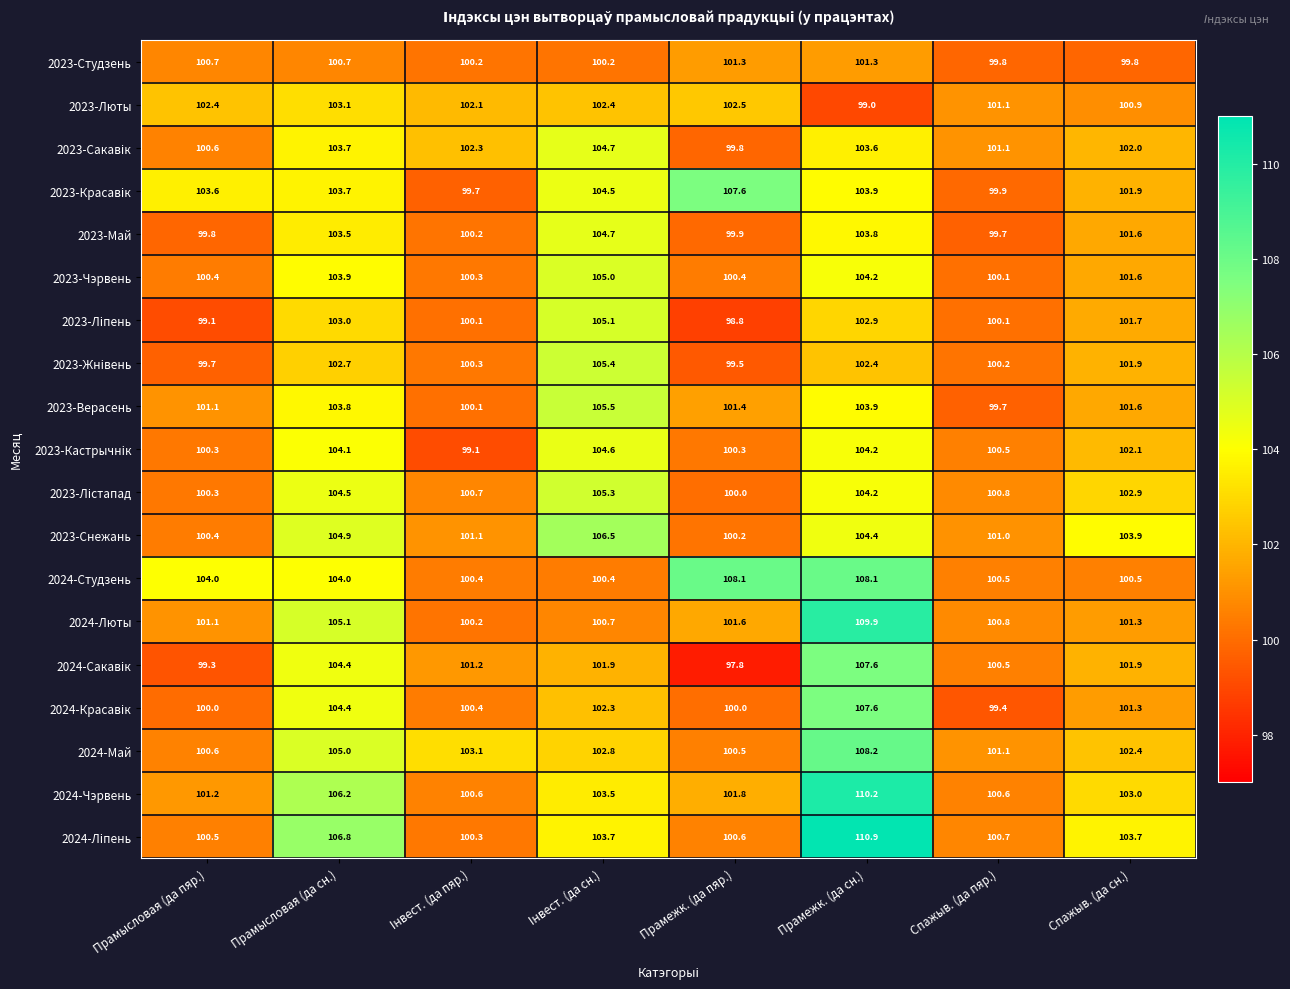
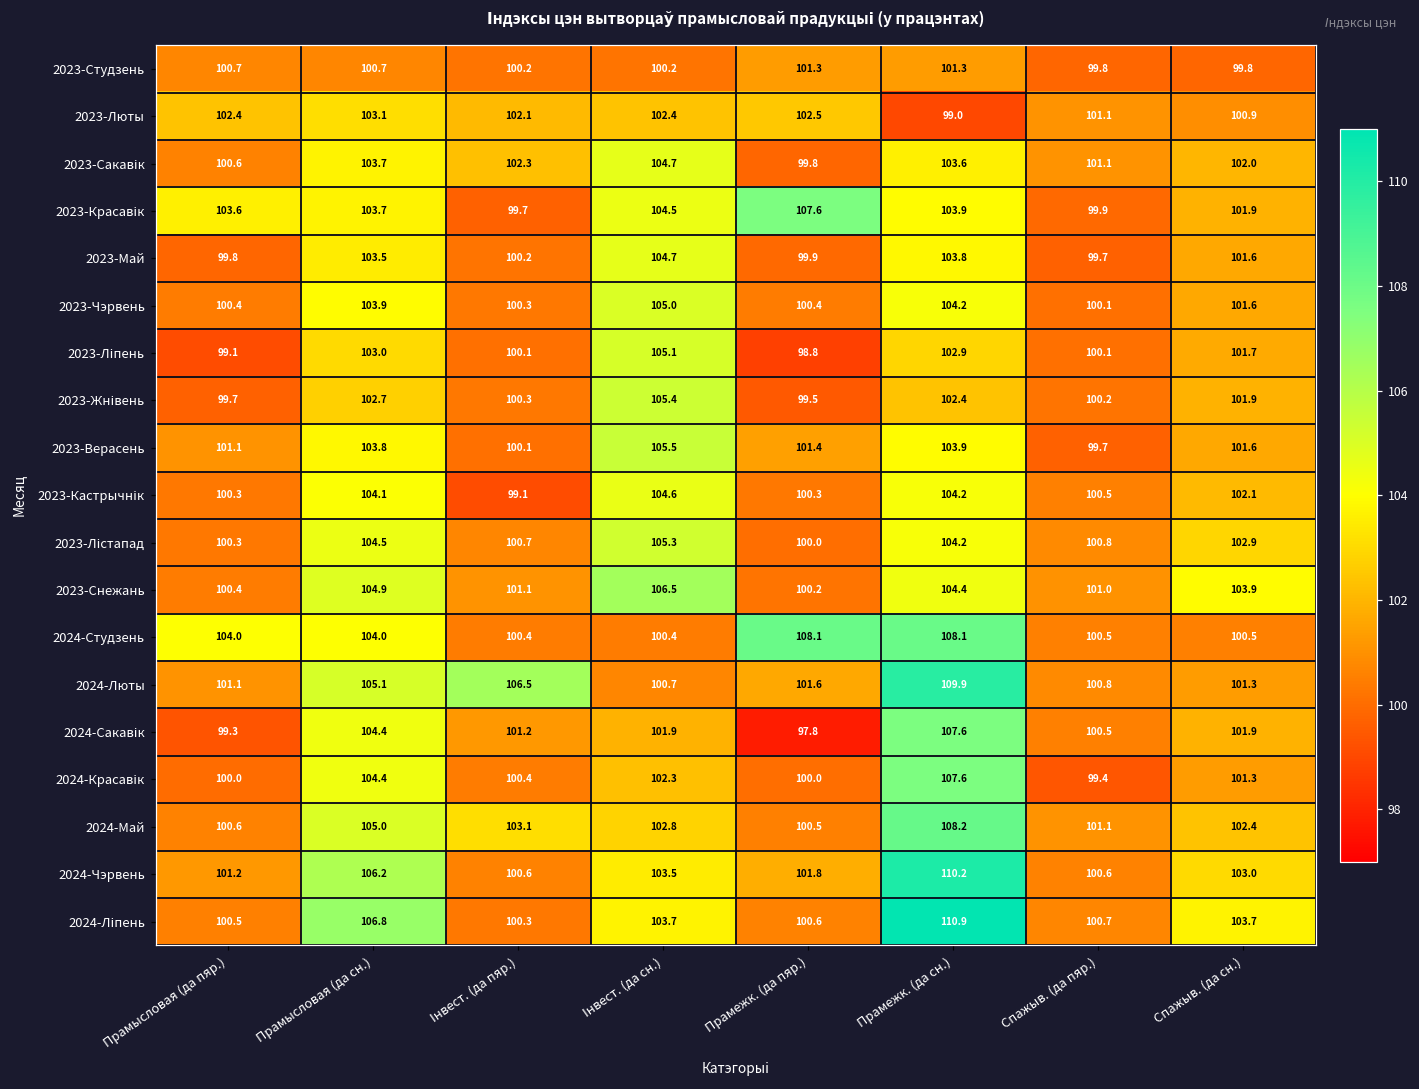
  {
    "2023-Студзень": {
      "Прамысловая (да пяр.)": 100.7,
      "Прамысловая (да сн.)": 100.7,
      "Інвест. (да пяр.)": 100.2,
      "Інвест. (да сн.)": 100.2,
      "Прамежк. (да пяр.)": 101.3,
      "Прамежк. (да сн.)": 101.3,
      "Спажыв. (да пяр.)": 99.8,
      "Спажыв. (да сн.)": 99.8
    },
    "2023-Люты": {
      "Прамысловая (да пяр.)": 102.4,
      "Прамысловая (да сн.)": 103.1,
      "Інвест. (да пяр.)": 102.1,
      "Інвест. (да сн.)": 102.4,
      "Прамежк. (да пяр.)": 102.5,
      "Прамежк. (да сн.)": 99.0,
      "Спажыв. (да пяр.)": 101.1,
      "Спажыв. (да сн.)": 100.9
    },
    "2023-Сакавік": {
      "Прамысловая (да пяр.)": 100.6,
      "Прамысловая (да сн.)": 103.7,
      "Інвест. (да пяр.)": 102.3,
      "Інвест. (да сн.)": 104.7,
      "Прамежк. (да пяр.)": 99.8,
      "Прамежк. (да сн.)": 103.6,
      "Спажыв. (да пяр.)": 101.1,
      "Спажыв. (да сн.)": 102.0
    },
    "2023-Красавік": {
      "Прамысловая (да пяр.)": 103.6,
      "Прамысловая (да сн.)": 103.7,
      "Інвест. (да пяр.)": 99.7,
      "Інвест. (да сн.)": 104.5,
      "Прамежк. (да пяр.)": 107.6,
      "Прамежк. (да сн.)": 103.9,
      "Спажыв. (да пяр.)": 99.9,
      "Спажыв. (да сн.)": 101.9
    },
    "2023-Май": {
      "Прамысловая (да пяр.)": 99.8,
      "Прамысловая (да сн.)": 103.5,
      "Інвест. (да пяр.)": 100.2,
      "Інвест. (да сн.)": 104.7,
      "Прамежк. (да пяр.)": 99.9,
      "Прамежк. (да сн.)": 103.8,
      "Спажыв. (да пяр.)": 99.7,
      "Спажыв. (да сн.)": 101.6
    },
    "2023-Чэрвень": {
      "Прамысловая (да пяр.)": 100.4,
      "Прамысловая (да сн.)": 103.9,
      "Інвест. (да пяр.)": 100.3,
      "Інвест. (да сн.)": 105.0,
      "Прамежк. (да пяр.)": 100.4,
      "Прамежк. (да сн.)": 104.2,
      "Спажыв. (да пяр.)": 100.1,
      "Спажыв. (да сн.)": 101.6
    },
    "2023-Ліпень": {
      "Прамысловая (да пяр.)": 99.1,
      "Прамысловая (да сн.)": 103.0,
      "Інвест. (да пяр.)": 100.1,
      "Інвест. (да сн.)": 105.1,
      "Прамежк. (да пяр.)": 98.8,
      "Прамежк. (да сн.)": 102.9,
      "Спажыв. (да пяр.)": 100.1,
      "Спажыв. (да сн.)": 101.7
    },
    "2023-Жнівень": {
      "Прамысловая (да пяр.)": 99.7,
      "Прамысловая (да сн.)": 102.7,
      "Інвест. (да пяр.)": 100.3,
      "Інвест. (да сн.)": 105.4,
      "Прамежк. (да пяр.)": 99.5,
      "Прамежк. (да сн.)": 102.4,
      "Спажыв. (да пяр.)": 100.2,
      "Спажыв. (да сн.)": 101.9
    },
    "2023-Верасень": {
      "Прамысловая (да пяр.)": 101.1,
      "Прамысловая (да сн.)": 103.8,
      "Інвест. (да пяр.)": 100.1,
      "Інвест. (да сн.)": 105.5,
      "Прамежк. (да пяр.)": 101.4,
      "Прамежк. (да сн.)": 103.9,
      "Спажыв. (да пяр.)": 99.7,
      "Спажыв. (да сн.)": 101.6
    },
    "2023-Кастрычнік": {
      "Прамысловая (да пяр.)": 100.3,
      "Прамысловая (да сн.)": 104.1,
      "Інвест. (да пяр.)": 99.1,
      "Інвест. (да сн.)": 104.6,
      "Прамежк. (да пяр.)": 100.3,
      "Прамежк. (да сн.)": 104.2,
      "Спажыв. (да пяр.)": 100.5,
      "Спажыв. (да сн.)": 102.1
    },
    "2023-Лістапад": {
      "Прамысловая (да пяр.)": 100.3,
      "Прамысловая (да сн.)": 104.5,
      "Інвест. (да пяр.)": 100.7,
      "Інвест. (да сн.)": 105.3,
      "Прамежк. (да пяр.)": 100.0,
      "Прамежк. (да сн.)": 104.2,
      "Спажыв. (да пяр.)": 100.8,
      "Спажыв. (да сн.)": 102.9
    },
    "2023-Снежань": {
      "Прамысловая (да пяр.)": 100.4,
      "Прамысловая (да сн.)": 104.9,
      "Інвест. (да пяр.)": 101.1,
      "Інвест. (да сн.)": 106.5,
      "Прамежк. (да пяр.)": 100.2,
      "Прамежк. (да сн.)": 104.4,
      "Спажыв. (да пяр.)": 101.0,
      "Спажыв. (да сн.)": 103.9
    },
    "2024-Студзень": {
      "Прамысловая (да пяр.)": 104.0,
      "Прамысловая (да сн.)": 104.0,
      "Інвест. (да пяр.)": 100.4,
      "Інвест. (да сн.)": 100.4,
      "Прамежк. (да пяр.)": 108.1,
      "Прамежк. (да сн.)": 108.1,
      "Спажыв. (да пяр.)": 100.5,
      "Спажыв. (да сн.)": 100.5
    },
    "2024-Люты": {
      "Прамысловая (да пяр.)": 101.1,
      "Прамысловая (да сн.)": 105.1,
-     "Інвест. (да пяр.)": 100.2,
+     "Інвест. (да пяр.)": 106.5,
      "Інвест. (да сн.)": 100.7,
      "Прамежк. (да пяр.)": 101.6,
      "Прамежк. (да сн.)": 109.9,
      "Спажыв. (да пяр.)": 100.8,
      "Спажыв. (да сн.)": 101.3
    },
    "2024-Сакавік": {
      "Прамысловая (да пяр.)": 99.3,
      "Прамысловая (да сн.)": 104.4,
      "Інвест. (да пяр.)": 101.2,
      "Інвест. (да сн.)": 101.9,
      "Прамежк. (да пяр.)": 97.8,
      "Прамежк. (да сн.)": 107.6,
      "Спажыв. (да пяр.)": 100.5,
      "Спажыв. (да сн.)": 101.9
    },
    "2024-Красавік": {
      "Прамысловая (да пяр.)": 100.0,
      "Прамысловая (да сн.)": 104.4,
      "Інвест. (да пяр.)": 100.4,
      "Інвест. (да сн.)": 102.3,
      "Прамежк. (да пяр.)": 100.0,
      "Прамежк. (да сн.)": 107.6,
      "Спажыв. (да пяр.)": 99.4,
      "Спажыв. (да сн.)": 101.3
    },
    "2024-Май": {
      "Прамысловая (да пяр.)": 100.6,
      "Прамысловая (да сн.)": 105.0,
      "Інвест. (да пяр.)": 103.1,
      "Інвест. (да сн.)": 102.8,
      "Прамежк. (да пяр.)": 100.5,
      "Прамежк. (да сн.)": 108.2,
      "Спажыв. (да пяр.)": 101.1,
      "Спажыв. (да сн.)": 102.4
    },
    "2024-Чэрвень": {
      "Прамысловая (да пяр.)": 101.2,
      "Прамысловая (да сн.)": 106.2,
      "Інвест. (да пяр.)": 100.6,
      "Інвест. (да сн.)": 103.5,
      "Прамежк. (да пяр.)": 101.8,
      "Прамежк. (да сн.)": 110.2,
      "Спажыв. (да пяр.)": 100.6,
      "Спажыв. (да сн.)": 103.0
    },
    "2024-Ліпень": {
      "Прамысловая (да пяр.)": 100.5,
      "Прамысловая (да сн.)": 106.8,
      "Інвест. (да пяр.)": 100.3,
      "Інвест. (да сн.)": 103.7,
      "Прамежк. (да пяр.)": 100.6,
      "Прамежк. (да сн.)": 110.9,
      "Спажыв. (да пяр.)": 100.7,
      "Спажыв. (да сн.)": 103.7
    }
  }
